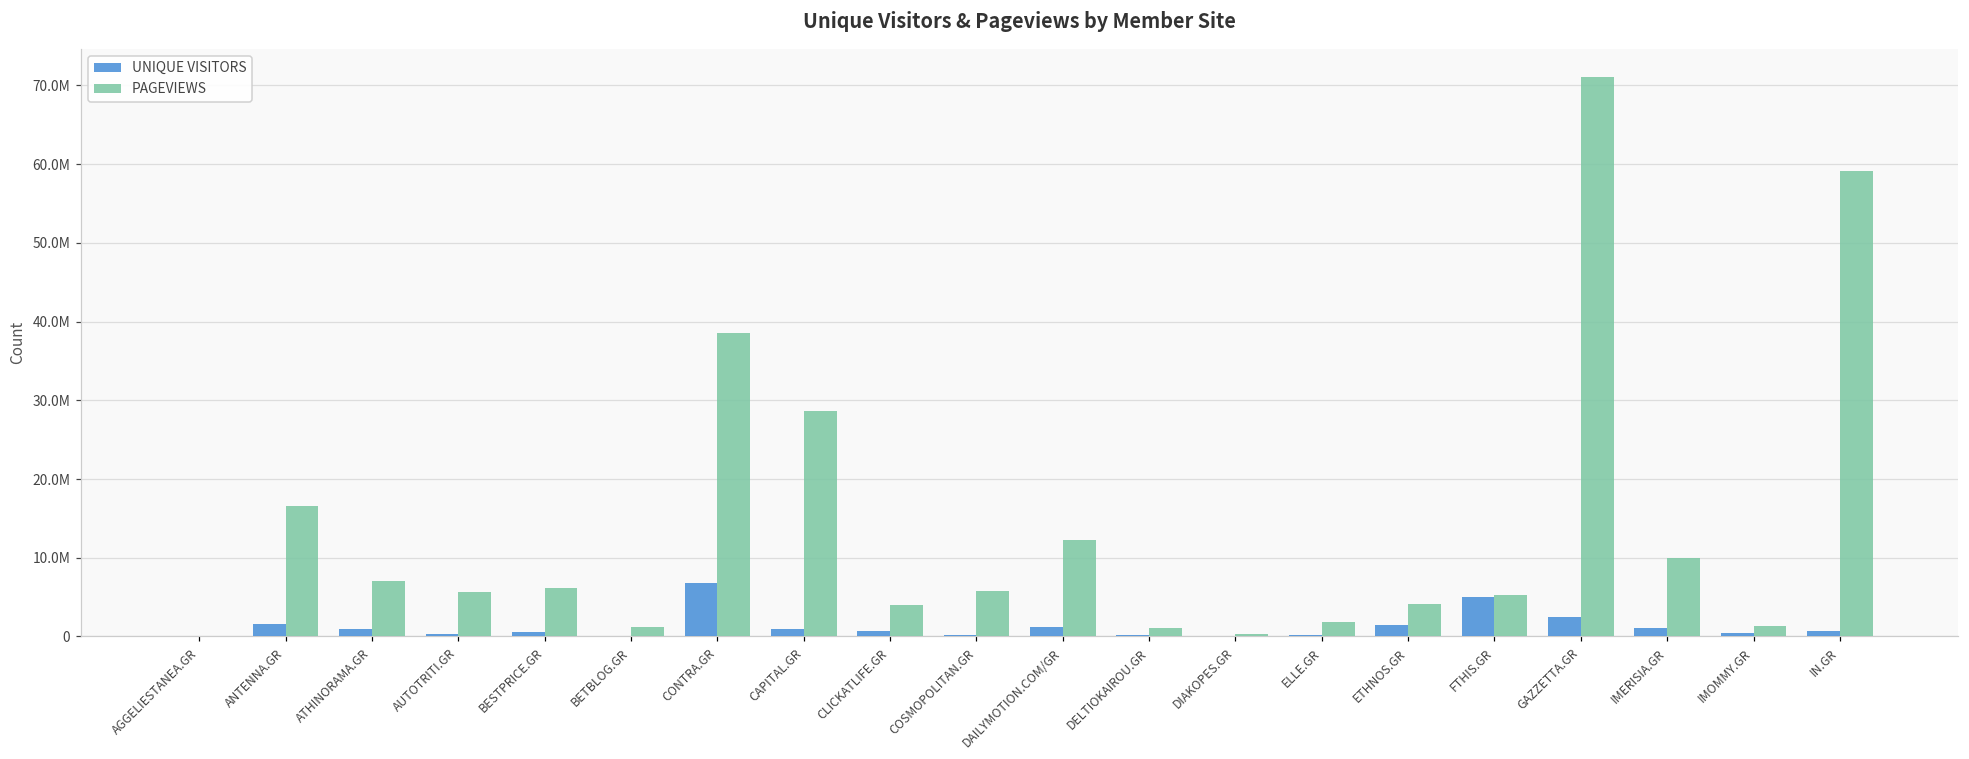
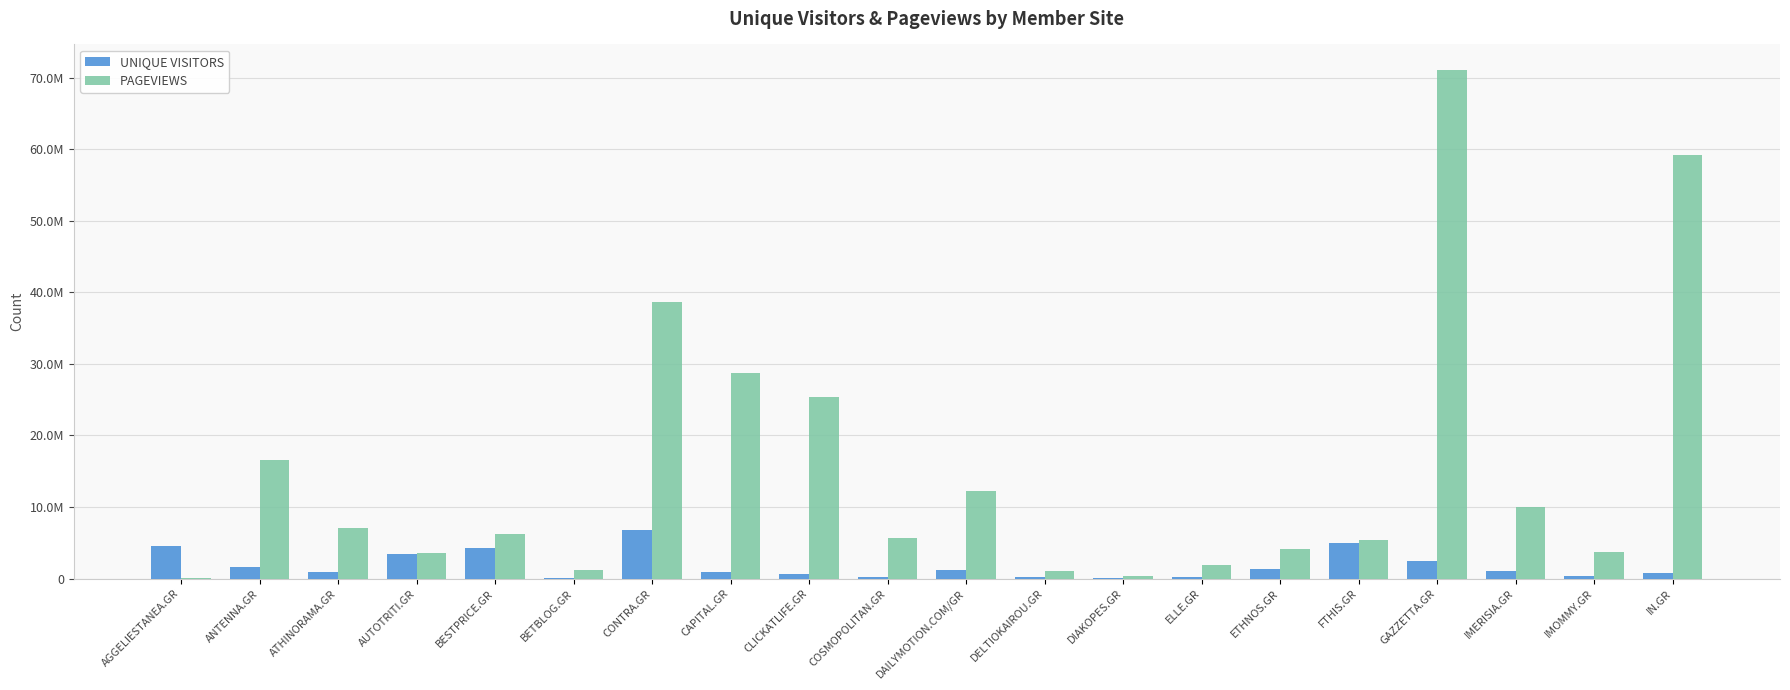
  {
    "UNIQUE VISITORS": {
-     "AGGELIESTANEA.GR": 0,
+     "AGGELIESTANEA.GR": 4000000,
      "ANTENNA.GR": 2000000,
      "ATHINORAMA.GR": 1000000,
-     "AUTOTRITI.GR": 0,
-     "BESTPRICE.GR": 1000000,
+     "AUTOTRITI.GR": 3000000,
+     "BESTPRICE.GR": 4000000,
      "CONTRA.GR": 7000000,
      "CAPITAL.GR": 1000000,
      "CLICKATLIFE.GR": 1000000,
      "DAILYMOTION.COM/GR": 1000000,
      "ETHNOS.GR": 1000000,
      "FTHIS.GR": 5000000,
      "GAZZETTA.GR": 2000000,
      "IMERISIA.GR": 1000000,
      "IMOMMY.GR": 0,
      "IN.GR": 1000000
    },
    "PAGEVIEWS": {
      "ANTENNA.GR": 17000000,
      "ATHINORAMA.GR": 7000000,
-     "AUTOTRITI.GR": 6000000,
+     "AUTOTRITI.GR": 4000000,
      "BESTPRICE.GR": 6000000,
      "BETBLOG.GR": 1000000,
      "CONTRA.GR": 39000000,
      "CAPITAL.GR": 29000000,
-     "CLICKATLIFE.GR": 4000000,
+     "CLICKATLIFE.GR": 25000000,
      "COSMOPOLITAN.GR": 6000000,
      "DAILYMOTION.COM/GR": 12000000,
      "DELTIOKAIROU.GR": 1000000,
      "ELLE.GR": 2000000,
      "ETHNOS.GR": 4000000,
      "FTHIS.GR": 5000000,
      "GAZZETTA.GR": 71000000,
      "IMERISIA.GR": 10000000,
-     "IMOMMY.GR": 1000000,
+     "IMOMMY.GR": 4000000,
      "IN.GR": 59000000
    }
  }
